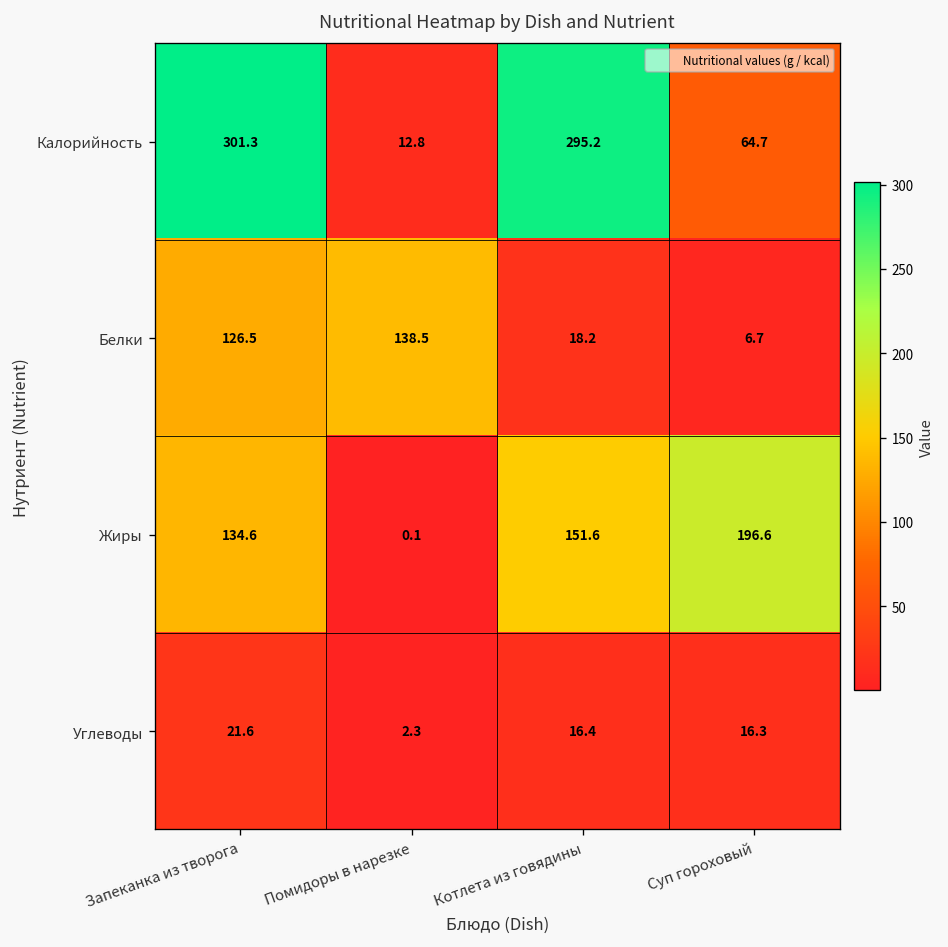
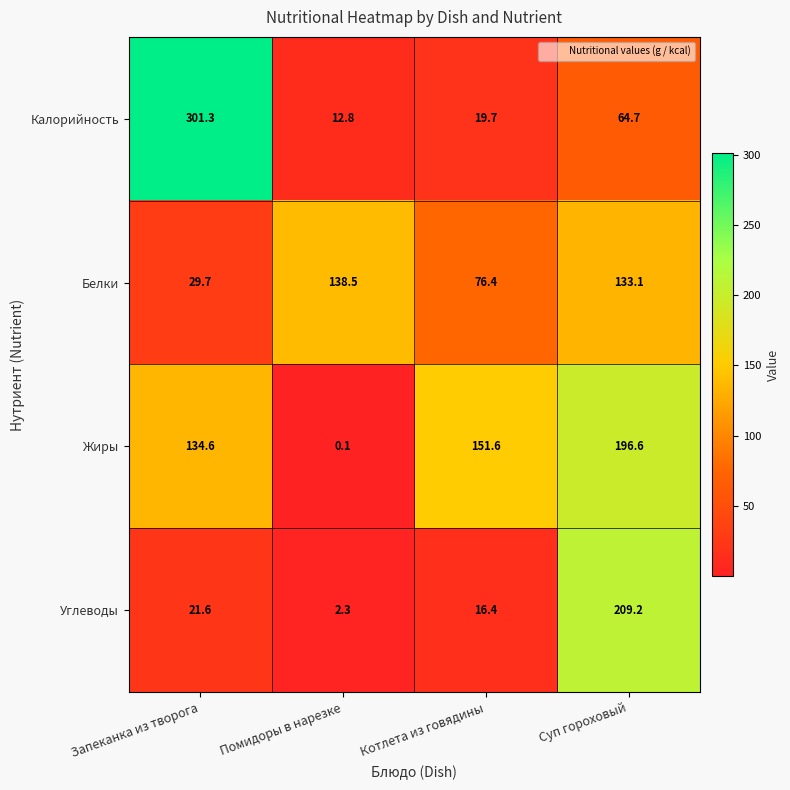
  {
    "Калорийность": {
      "Запеканка из творога": 301.3,
      "Помидоры в нарезке": 12.8,
-     "Котлета из говядины": 295.2,
+     "Котлета из говядины": 19.7,
      "Суп гороховый": 64.7
    },
    "Белки": {
-     "Запеканка из творога": 126.5,
+     "Запеканка из творога": 29.7,
      "Помидоры в нарезке": 138.5,
-     "Котлета из говядины": 18.2,
-     "Суп гороховый": 6.7
+     "Котлета из говядины": 76.4,
+     "Суп гороховый": 133.1
    },
    "Жиры": {
      "Запеканка из творога": 134.6,
      "Помидоры в нарезке": 0.1,
      "Котлета из говядины": 151.6,
      "Суп гороховый": 196.6
    },
    "Углеводы": {
      "Запеканка из творога": 21.6,
      "Помидоры в нарезке": 2.3,
      "Котлета из говядины": 16.4,
-     "Суп гороховый": 16.3
+     "Суп гороховый": 209.2
    }
  }
